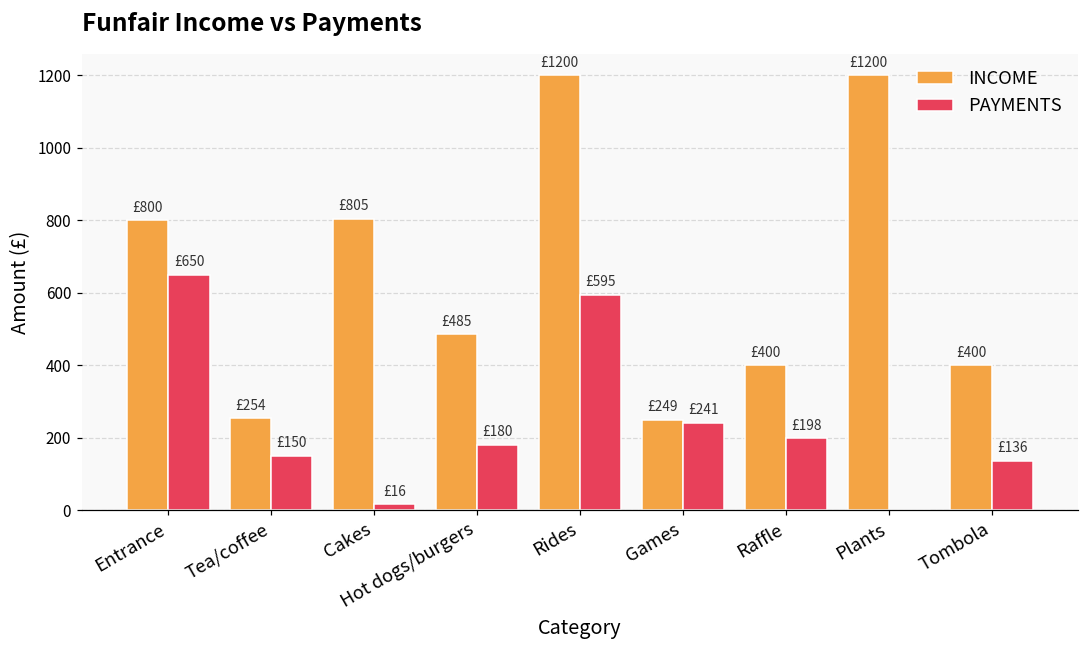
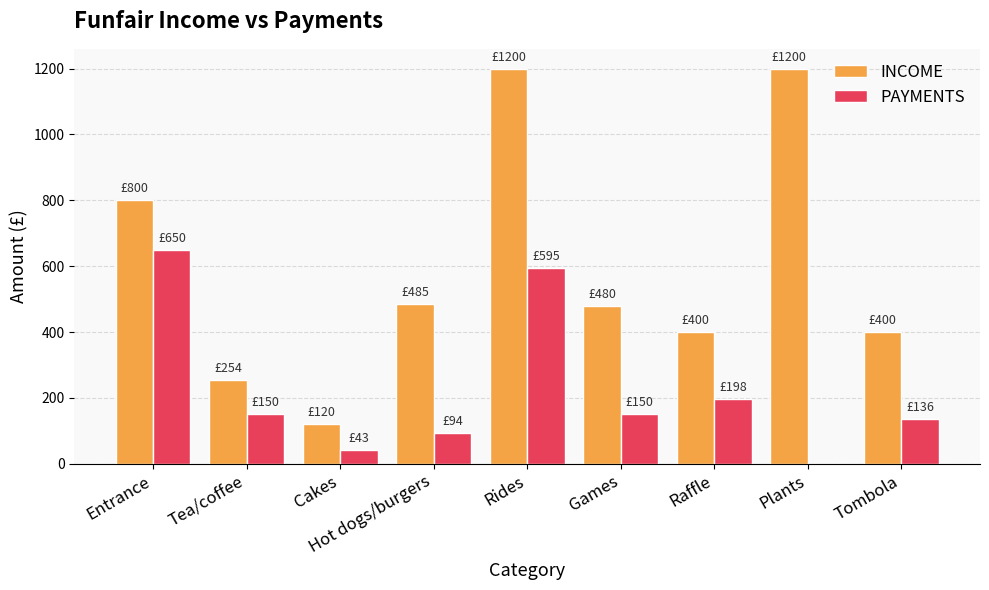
  {
    "INCOME": {
      "Entrance": "£800",
      "Tea/coffee": "£254",
-     "Cakes": "£805",
+     "Cakes": "£120",
      "Hot dogs/burgers": "£485",
      "Rides": "£1200",
-     "Games": "£249",
+     "Games": "£480",
      "Raffle": "£400",
      "Plants": "£1200",
      "Tombola": "£400"
    },
    "PAYMENTS": {
      "Entrance": "£650",
      "Tea/coffee": "£150",
-     "Cakes": "£16",
-     "Hot dogs/burgers": "£180",
+     "Cakes": "£43",
+     "Hot dogs/burgers": "£94",
      "Rides": "£595",
-     "Games": "£241",
+     "Games": "£150",
      "Raffle": "£198",
      "Tombola": "£136"
    }
  }
